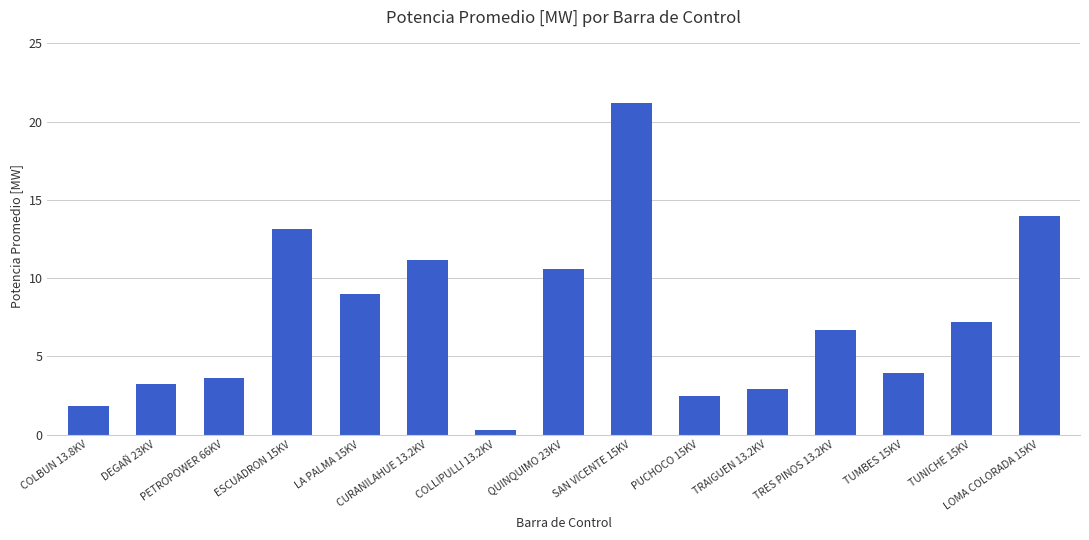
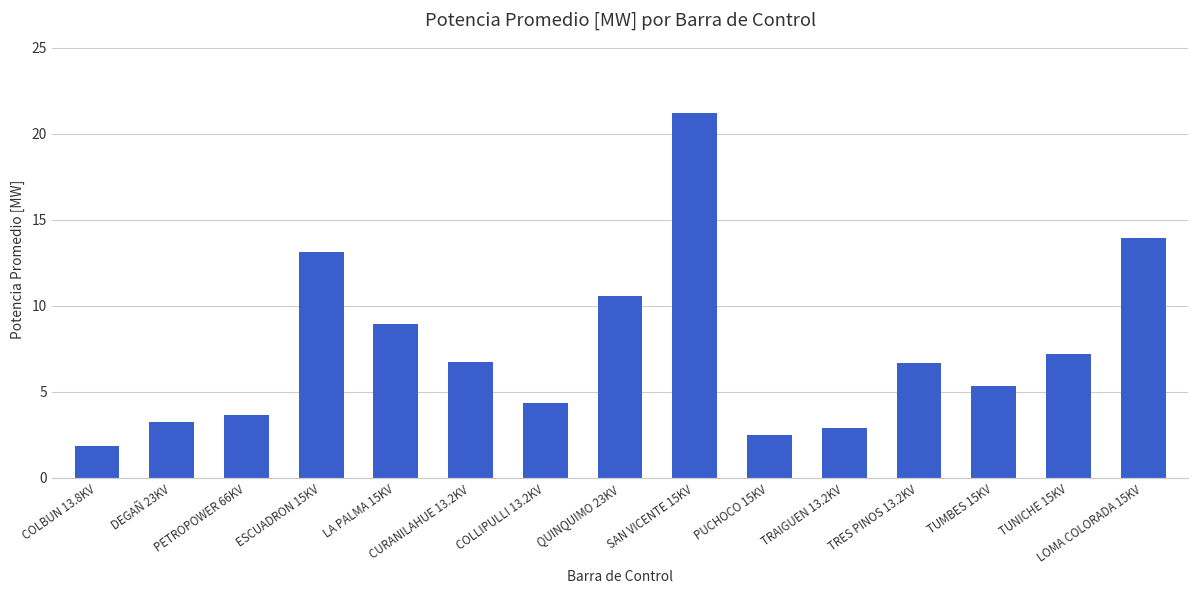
  {
    "COLBUN 13.8KV": 1.9,
    "DEGAÑ 23KV": 3.3,
    "PETROPOWER 66KV": 3.6,
    "ESCUADRON 15KV": 13.1,
    "LA PALMA 15KV": 9.0,
-   "CURANILAHUE 13.2KV": 11.2,
-   "COLLIPULLI 13.2KV": 0.3,
+   "CURANILAHUE 13.2KV": 6.7,
+   "COLLIPULLI 13.2KV": 4.4,
    "QUINQUIMO 23KV": 10.6,
    "SAN VICENTE 15KV": 21.2,
    "PUCHOCO 15KV": 2.5,
    "TRAIGUEN 13.2KV": 2.9,
    "TRES PINOS 13.2KV": 6.7,
-   "TUMBES 15KV": 3.9,
+   "TUMBES 15KV": 5.4,
    "TUNICHE 15KV": 7.2,
    "LOMA COLORADA 15KV": 13.9
  }
